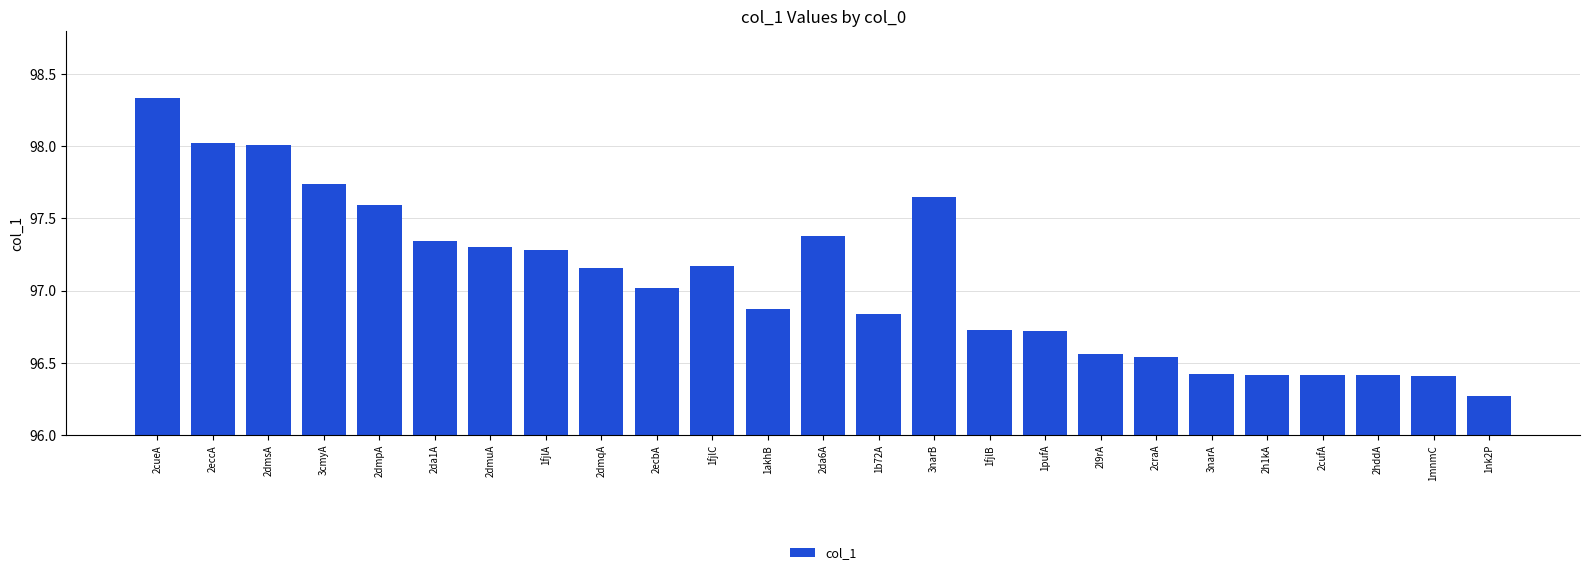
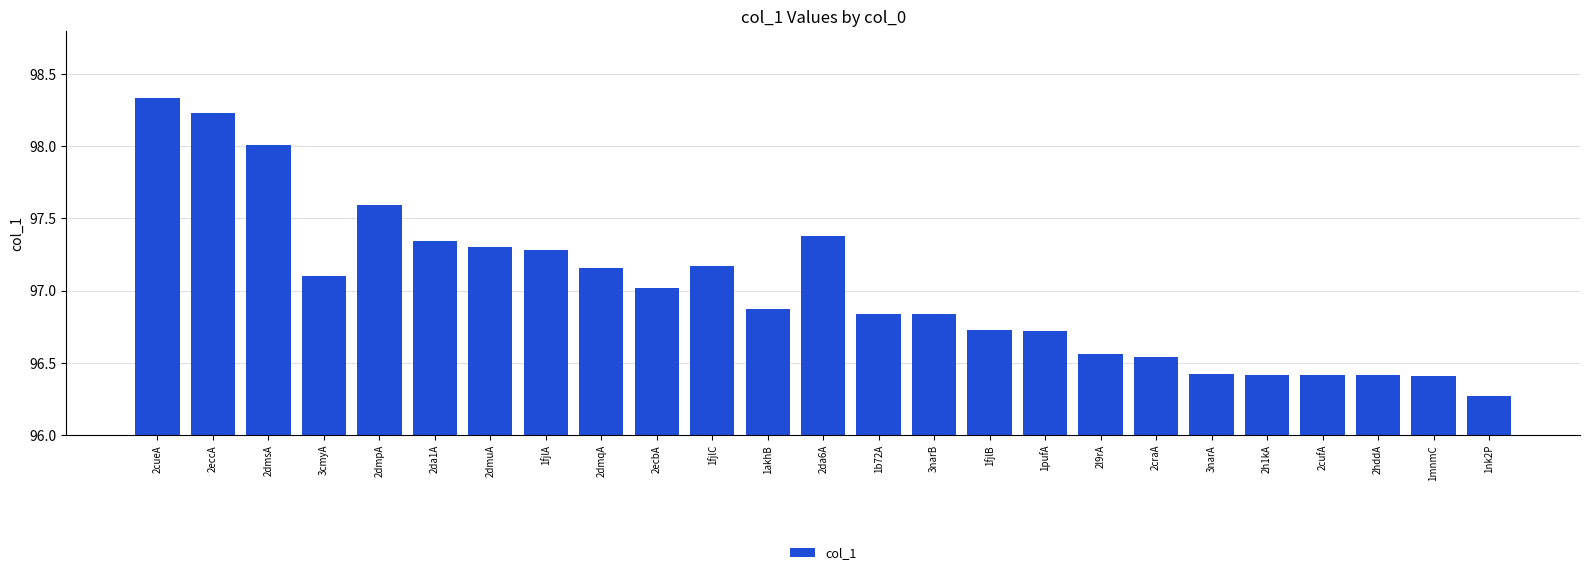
  {
    "2cueA": 98.34,
-   "2eccA": 98.03,
+   "2eccA": 98.23,
    "2dmsA": 98.01,
-   "3cmyA": 97.74,
+   "3cmyA": 97.10,
    "2dmpA": 97.60,
    "2da1A": 97.34,
    "2dmuA": 97.30,
    "1fjlA": 97.28,
    "2dmqA": 97.16,
    "2ecbA": 97.01,
    "1fjlC": 97.17,
    "1akhB": 96.87,
    "2da6A": 97.38,
    "1b72A": 96.84,
-   "3narB": 97.65,
+   "3narB": 96.84,
    "1fjlB": 96.73,
    "1pufA": 96.72,
    "2l9rA": 96.56,
    "2craA": 96.54,
    "3narA": 96.42,
    "2h1kA": 96.42,
    "2cufA": 96.42,
    "2hddA": 96.42,
    "1mnmC": 96.41,
    "1nk2P": 96.27
  }
